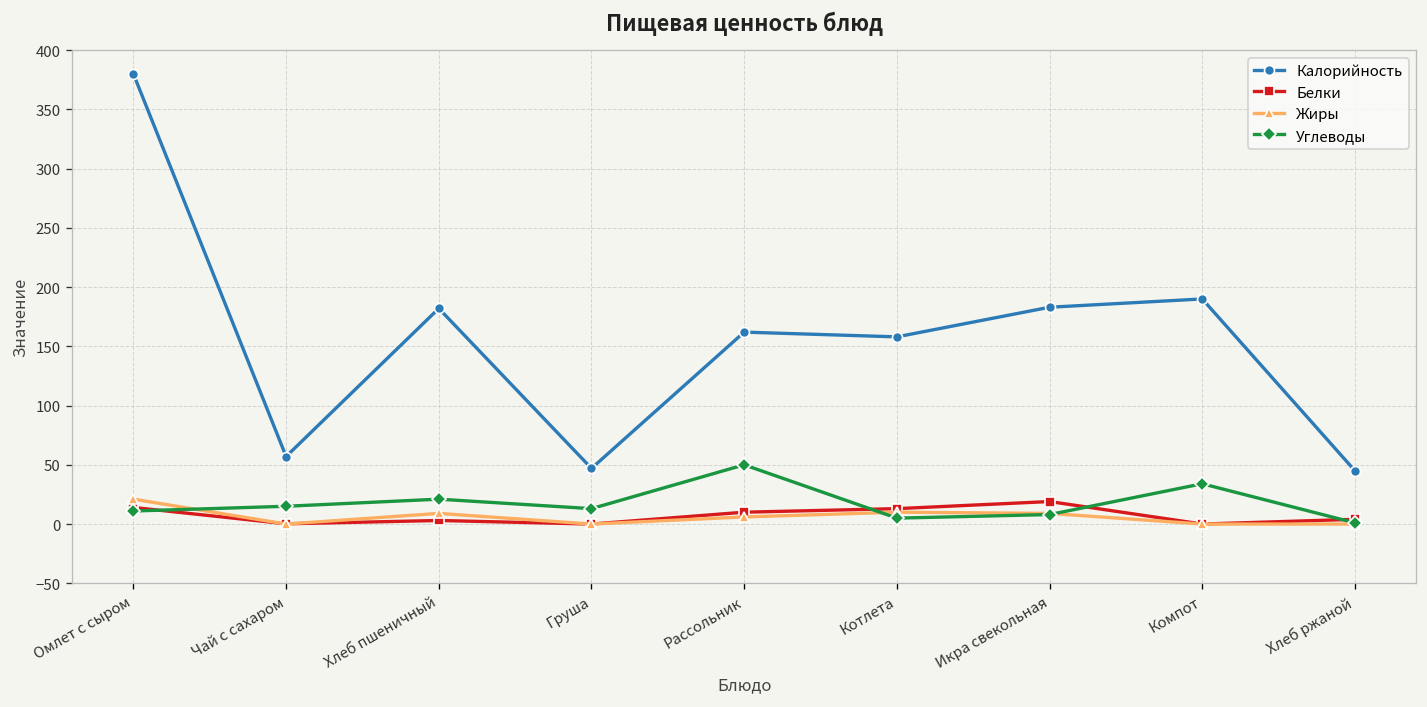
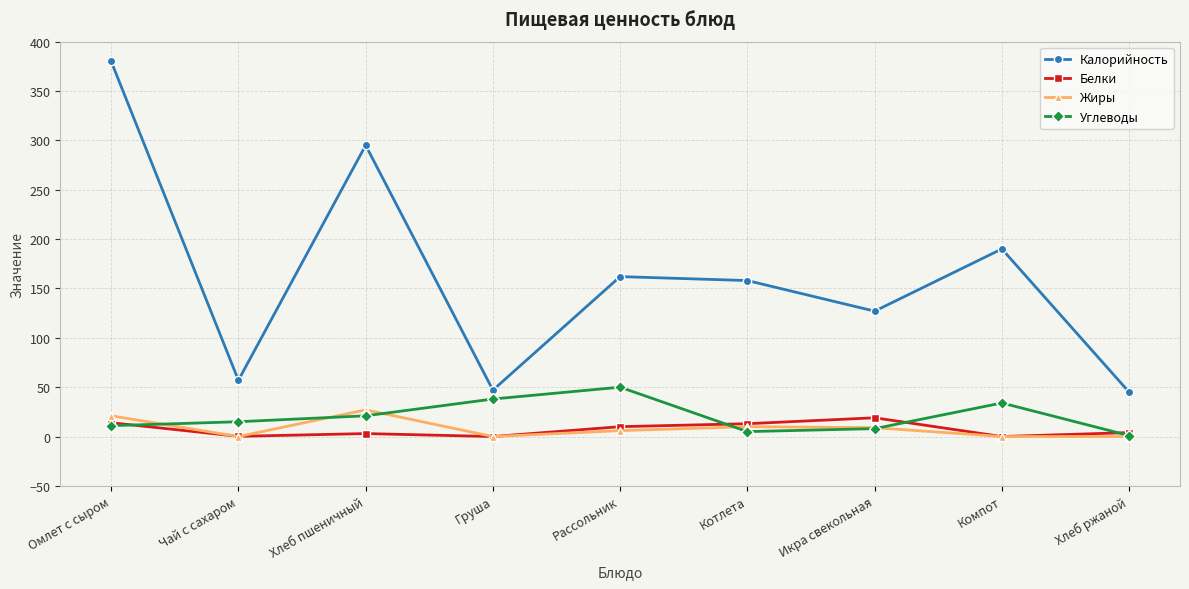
  {
    "Калорийность": {
      "Омлет с сыром": 380,
      "Чай с сахаром": 60,
-     "Хлеб пшеничный": 180,
+     "Хлеб пшеничный": 300,
      "Груша": 50,
      "Рассольник": 160,
      "Котлета": 160,
-     "Икра свекольная": 180,
+     "Икра свекольная": 130,
      "Компот": 190,
      "Хлеб ржаной": 50
    },
    "Белки": {
      "Омлет с сыром": 10,
      "Хлеб пшеничный": 0,
      "Рассольник": 10,
      "Котлета": 10,
      "Икра свекольная": 20,
      "Хлеб ржаной": 0
    },
    "Жиры": {
      "Омлет с сыром": 20,
-     "Хлеб пшеничный": 10,
+     "Хлеб пшеничный": 30,
      "Рассольник": 10,
      "Котлета": 10
    },
    "Углеводы": {
      "Омлет с сыром": 10,
      "Чай с сахаром": 20,
      "Хлеб пшеничный": 20,
-     "Груша": 10,
+     "Груша": 40,
      "Рассольник": 50,
      "Котлета": 10,
      "Компот": 30
    }
  }
